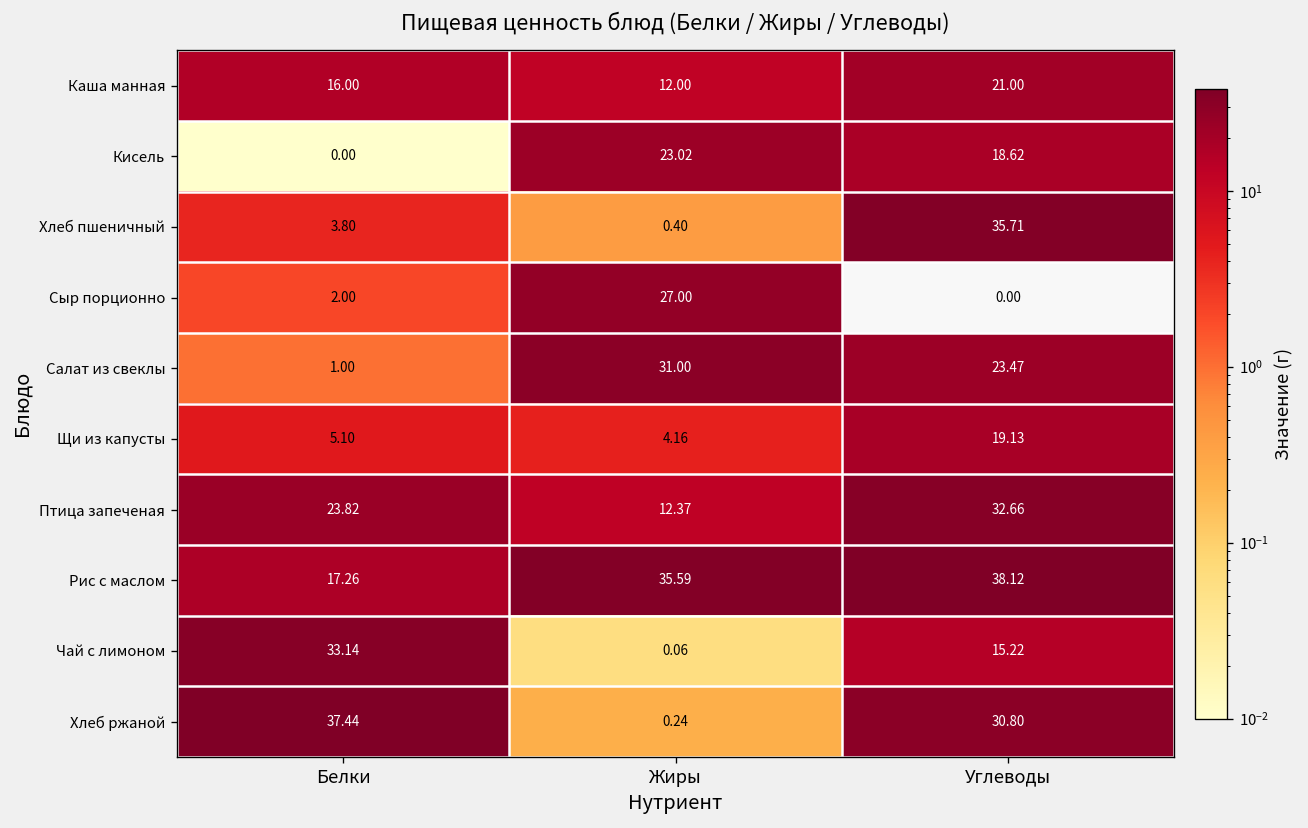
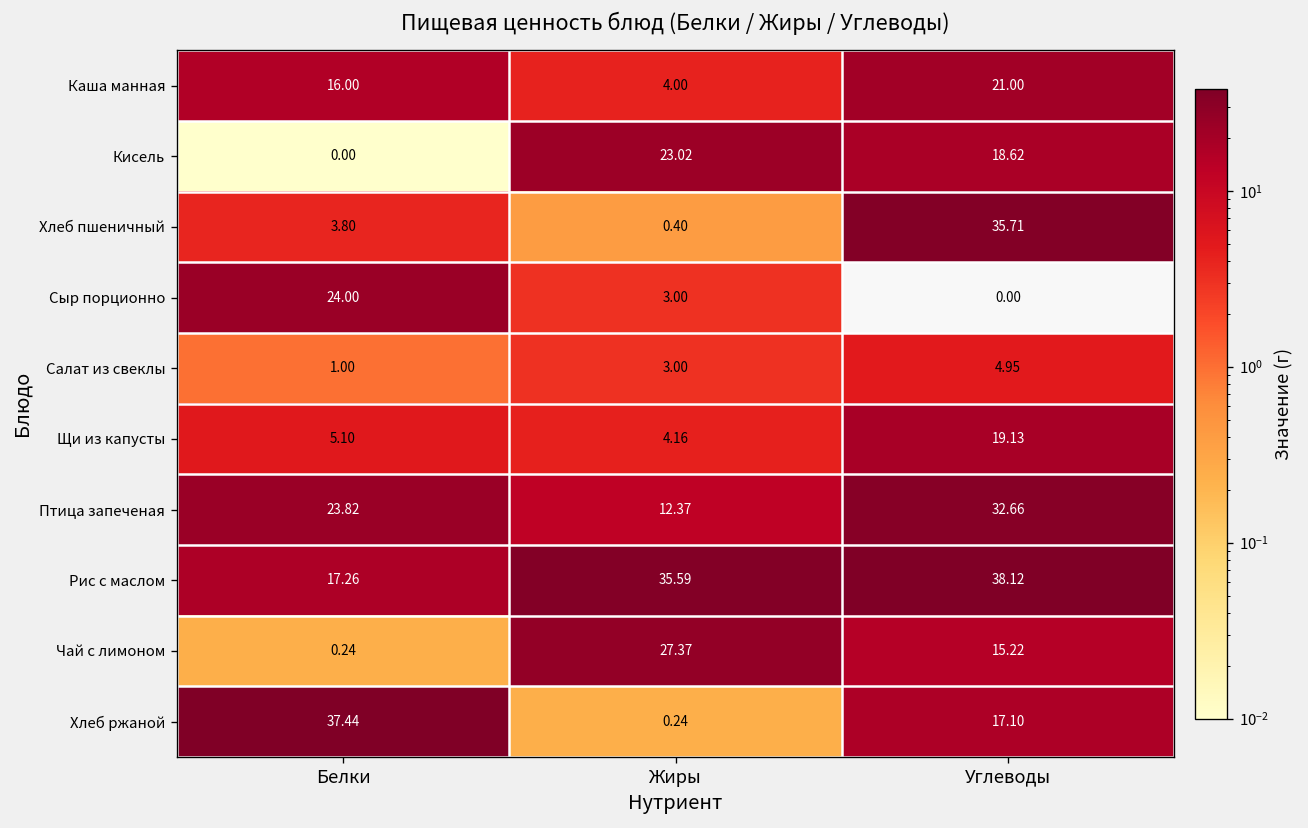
  {
    "Каша манная": {
      "Белки": 16.00,
-     "Жиры": 12.00,
+     "Жиры": 4.00,
      "Углеводы": 21.00
    },
    "Кисель": {
      "Белки": 0.00,
      "Жиры": 23.02,
      "Углеводы": 18.62
    },
    "Хлеб пшеничный": {
      "Белки": 3.80,
      "Жиры": 0.40,
      "Углеводы": 35.71
    },
    "Сыр порционно": {
-     "Белки": 2.00,
-     "Жиры": 27.00,
+     "Белки": 24.00,
+     "Жиры": 3.00,
      "Углеводы": 0.00
    },
    "Салат из свеклы": {
      "Белки": 1.00,
-     "Жиры": 31.00,
-     "Углеводы": 23.47
+     "Жиры": 3.00,
+     "Углеводы": 4.95
    },
    "Щи из капусты": {
      "Белки": 5.10,
      "Жиры": 4.16,
      "Углеводы": 19.13
    },
    "Птица запеченая": {
      "Белки": 23.82,
      "Жиры": 12.37,
      "Углеводы": 32.66
    },
    "Рис с маслом": {
      "Белки": 17.26,
      "Жиры": 35.59,
      "Углеводы": 38.12
    },
    "Чай с лимоном": {
-     "Белки": 33.14,
-     "Жиры": 0.06,
+     "Белки": 0.24,
+     "Жиры": 27.37,
      "Углеводы": 15.22
    },
    "Хлеб ржаной": {
      "Белки": 37.44,
      "Жиры": 0.24,
-     "Углеводы": 30.80
+     "Углеводы": 17.10
    }
  }
